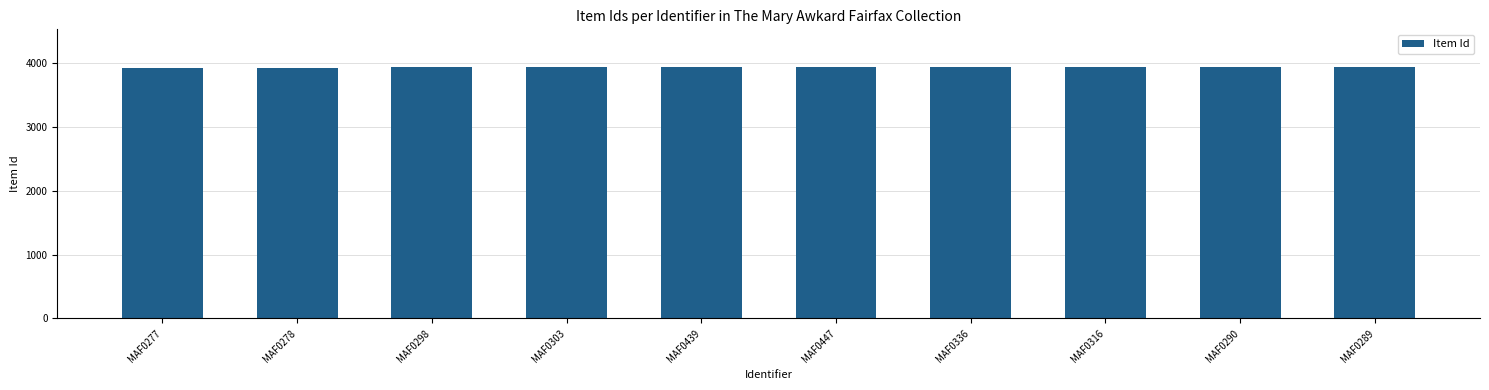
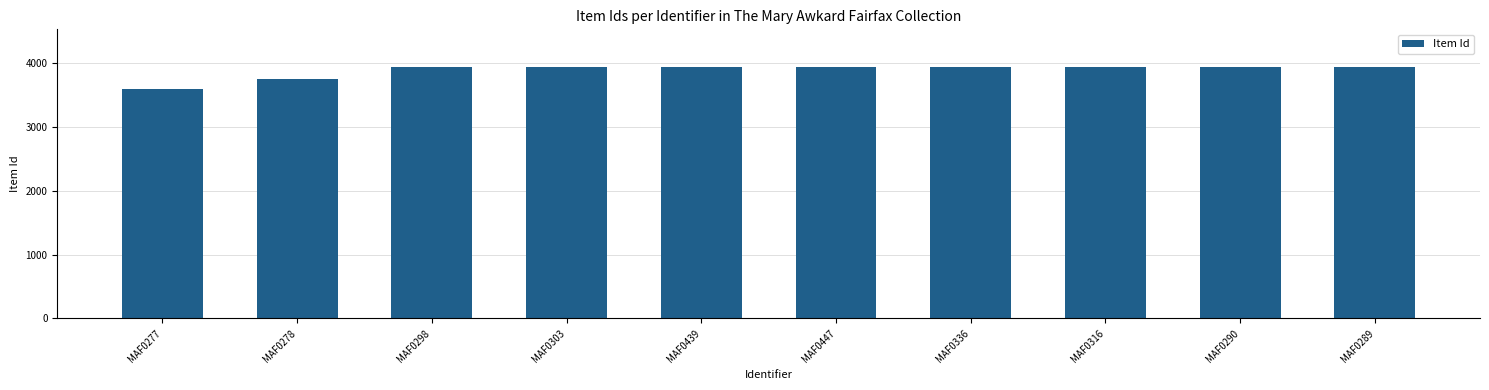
  {
-   "MAF0277": 3900,
-   "MAF0278": 3900,
+   "MAF0277": 3600,
+   "MAF0278": 3700,
    "MAF0298": 3900,
    "MAF0303": 3900,
    "MAF0439": 3900,
    "MAF0447": 3900,
    "MAF0336": 3900,
    "MAF0316": 3900,
    "MAF0290": 3900,
    "MAF0289": 3900
  }
